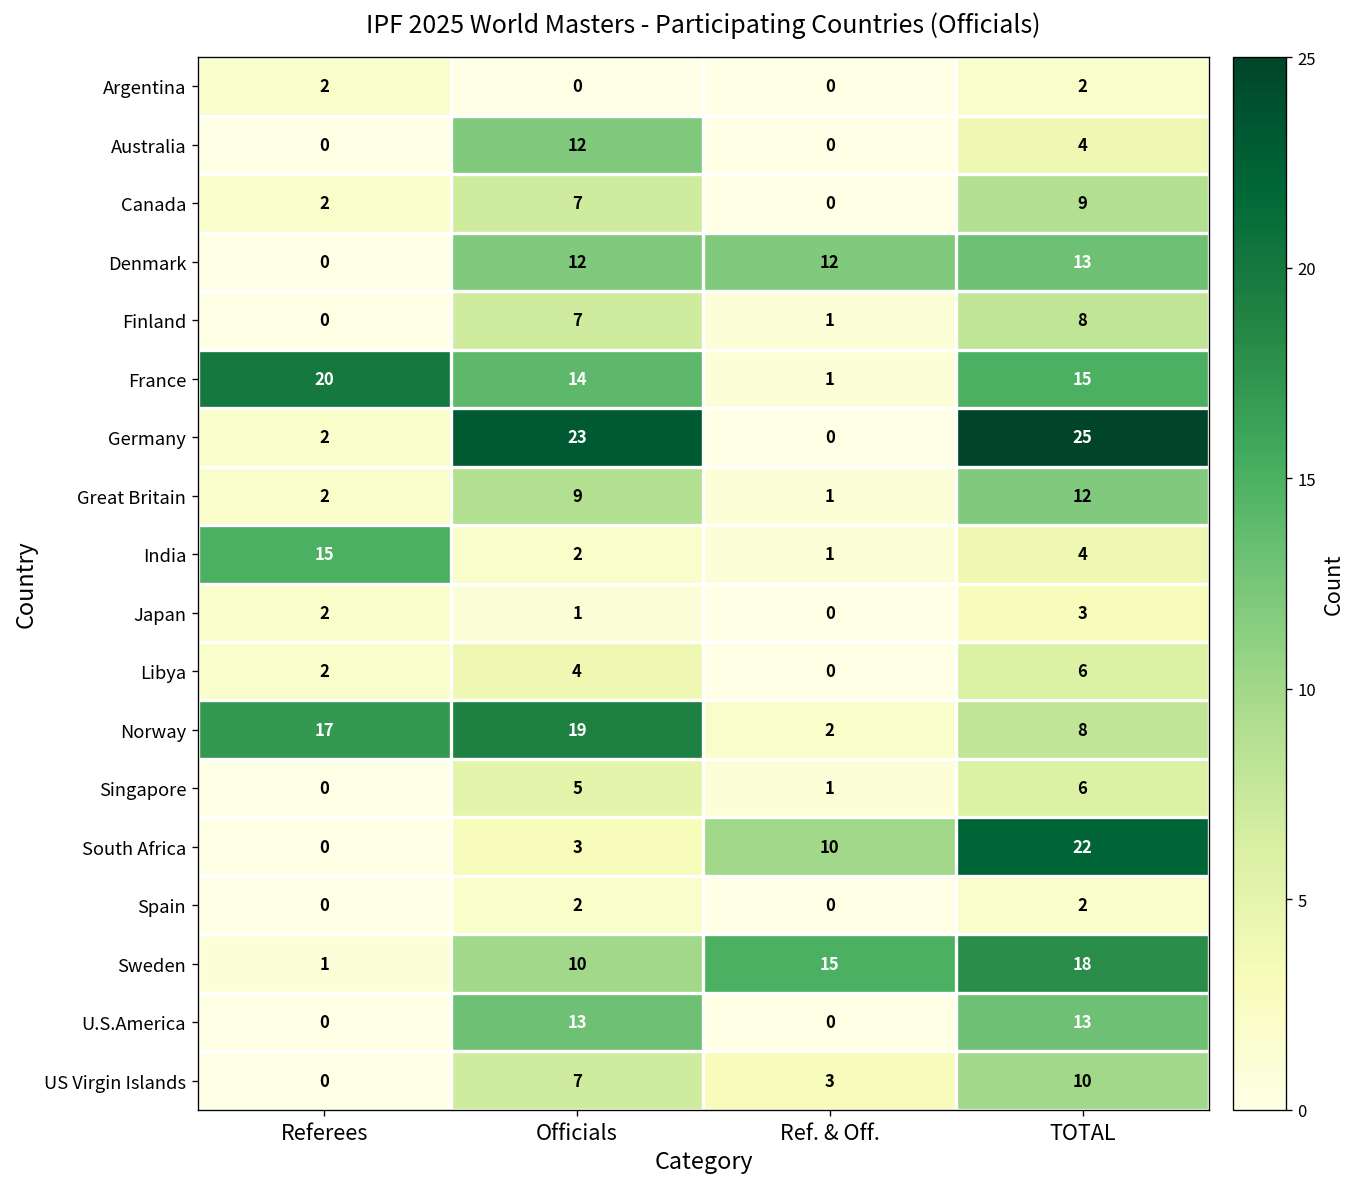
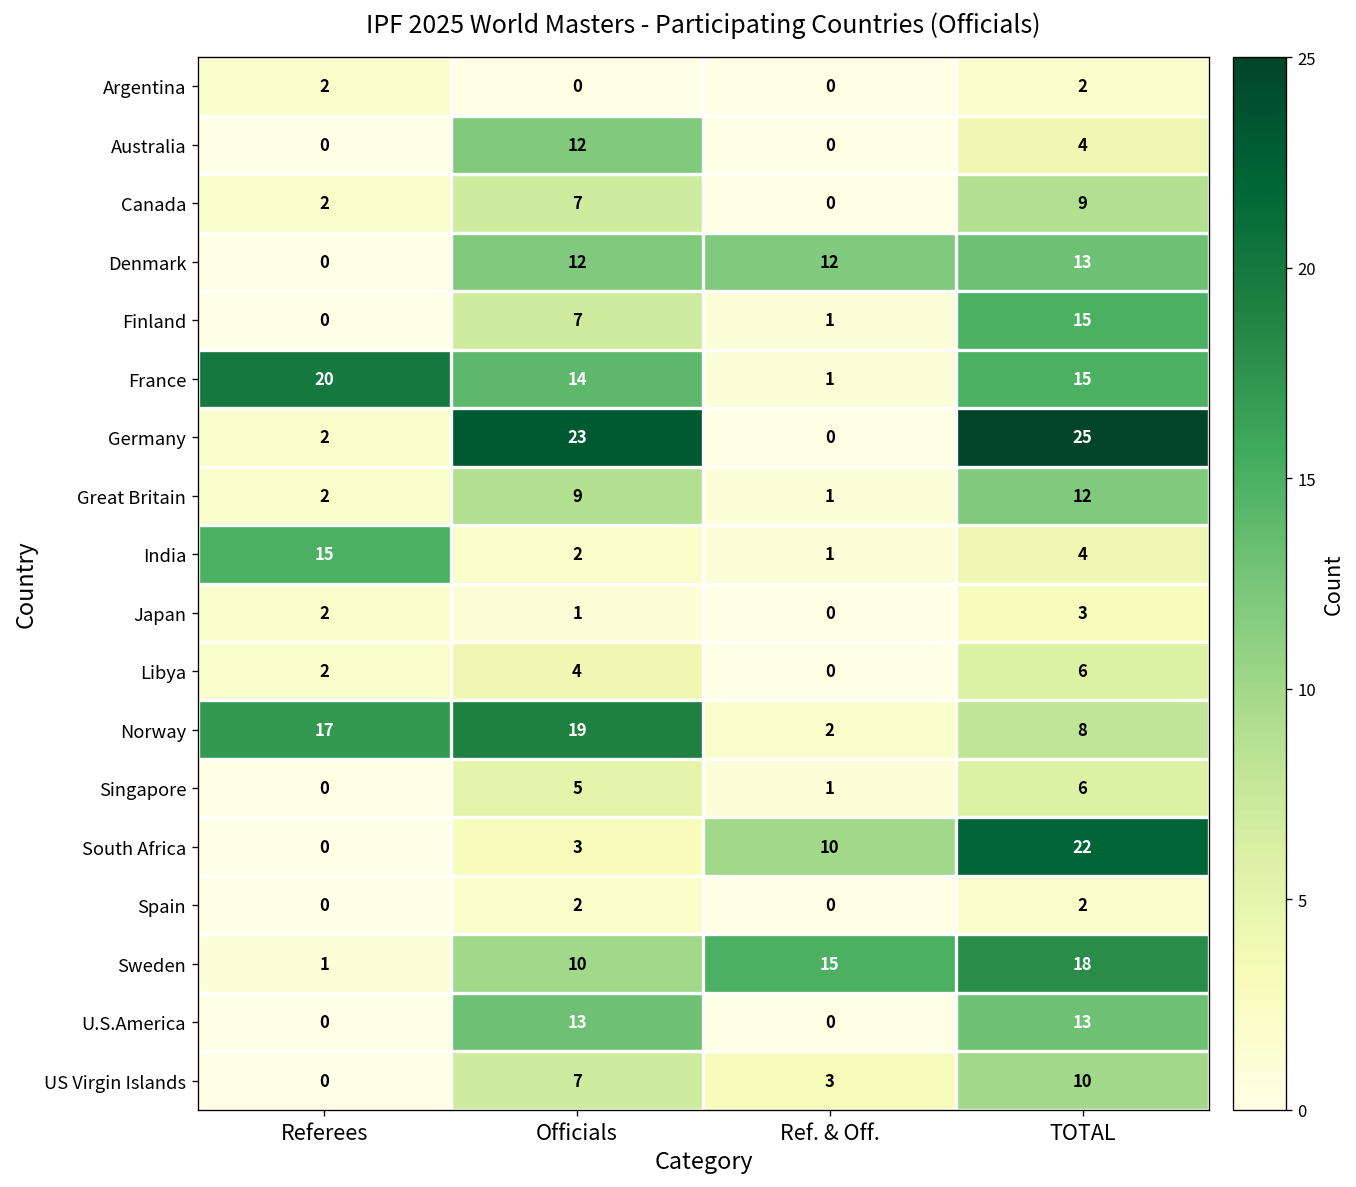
  {
    "Argentina": {
      "Referees": 2,
      "Officials": 0,
      "Ref. & Off.": 0,
      "TOTAL": 2
    },
    "Australia": {
      "Referees": 0,
      "Officials": 12,
      "Ref. & Off.": 0,
      "TOTAL": 4
    },
    "Canada": {
      "Referees": 2,
      "Officials": 7,
      "Ref. & Off.": 0,
      "TOTAL": 9
    },
    "Denmark": {
      "Referees": 0,
      "Officials": 12,
      "Ref. & Off.": 12,
      "TOTAL": 13
    },
    "Finland": {
      "Referees": 0,
      "Officials": 7,
      "Ref. & Off.": 1,
-     "TOTAL": 8
+     "TOTAL": 15
    },
    "France": {
      "Referees": 20,
      "Officials": 14,
      "Ref. & Off.": 1,
      "TOTAL": 15
    },
    "Germany": {
      "Referees": 2,
      "Officials": 23,
      "Ref. & Off.": 0,
      "TOTAL": 25
    },
    "Great Britain": {
      "Referees": 2,
      "Officials": 9,
      "Ref. & Off.": 1,
      "TOTAL": 12
    },
    "India": {
      "Referees": 15,
      "Officials": 2,
      "Ref. & Off.": 1,
      "TOTAL": 4
    },
    "Japan": {
      "Referees": 2,
      "Officials": 1,
      "Ref. & Off.": 0,
      "TOTAL": 3
    },
    "Libya": {
      "Referees": 2,
      "Officials": 4,
      "Ref. & Off.": 0,
      "TOTAL": 6
    },
    "Norway": {
      "Referees": 17,
      "Officials": 19,
      "Ref. & Off.": 2,
      "TOTAL": 8
    },
    "Singapore": {
      "Referees": 0,
      "Officials": 5,
      "Ref. & Off.": 1,
      "TOTAL": 6
    },
    "South Africa": {
      "Referees": 0,
      "Officials": 3,
      "Ref. & Off.": 10,
      "TOTAL": 22
    },
    "Spain": {
      "Referees": 0,
      "Officials": 2,
      "Ref. & Off.": 0,
      "TOTAL": 2
    },
    "Sweden": {
      "Referees": 1,
      "Officials": 10,
      "Ref. & Off.": 15,
      "TOTAL": 18
    },
    "U.S.America": {
      "Referees": 0,
      "Officials": 13,
      "Ref. & Off.": 0,
      "TOTAL": 13
    },
    "US Virgin Islands": {
      "Referees": 0,
      "Officials": 7,
      "Ref. & Off.": 3,
      "TOTAL": 10
    }
  }
